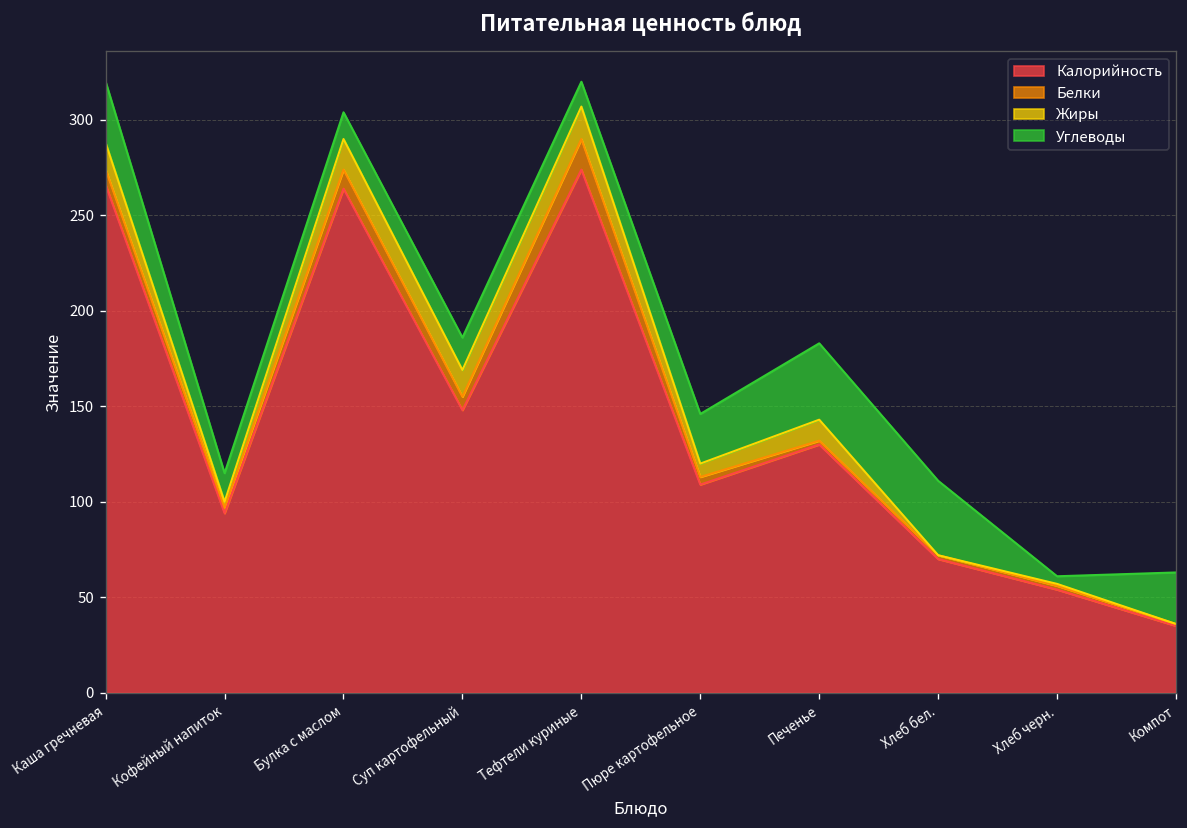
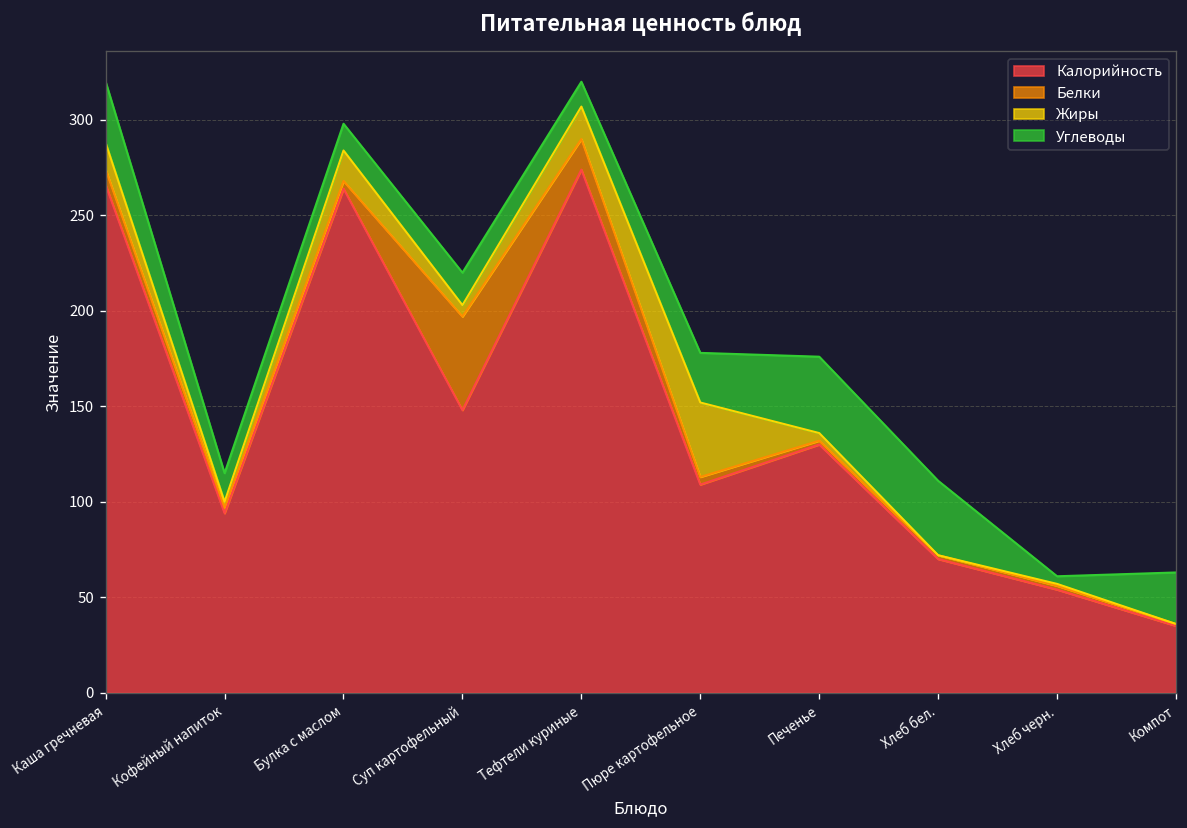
  {
    "Калорийность": {
      "Каша гречневая": 266,
      "Кофейный напиток": 94,
      "Булка с маслом": 264,
      "Суп картофельный": 148,
      "Тефтели куриные": 274,
      "Пюре картофельное": 109,
      "Печенье": 130,
      "Хлеб бел.": 70,
      "Хлеб черн.": 54
    },
    "Белки": {
      "Каша гречневая": 8,
      "Кофейный напиток": 3,
-     "Булка с маслом": 10,
-     "Суп картофельный": 7,
+     "Булка с маслом": 4,
+     "Суп картофельный": 49,
      "Тефтели куриные": 16,
      "Пюре картофельное": 4,
      "Печенье": 2
    },
    "Жиры": {
      "Каша гречневая": 14,
      "Кофейный напиток": 3,
      "Булка с маслом": 16,
-     "Суп картофельный": 14,
+     "Суп картофельный": 6,
      "Тефтели куриные": 17,
-     "Пюре картофельное": 7,
-     "Печенье": 11
+     "Пюре картофельное": 39,
+     "Печенье": 4
    },
    "Углеводы": {
      "Каша гречневая": 32,
      "Кофейный напиток": 15,
      "Булка с маслом": 14,
      "Суп картофельный": 17,
      "Тефтели куриные": 13,
      "Пюре картофельное": 26,
      "Печенье": 40,
      "Хлеб бел.": 39,
      "Хлеб черн.": 4,
      "Компот": 27
    }
  }
